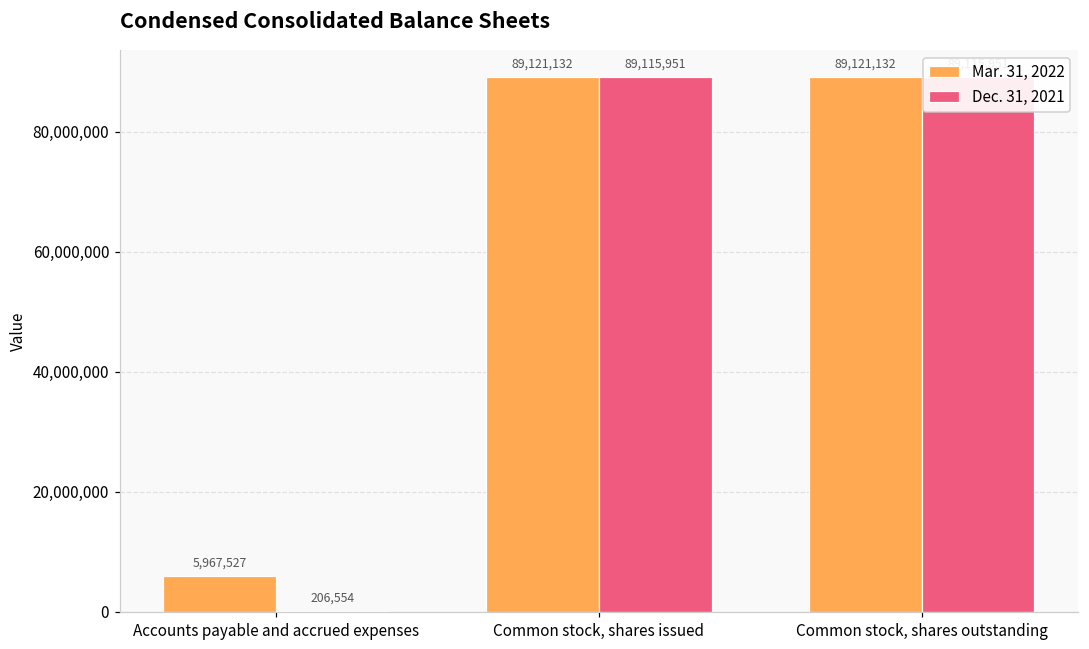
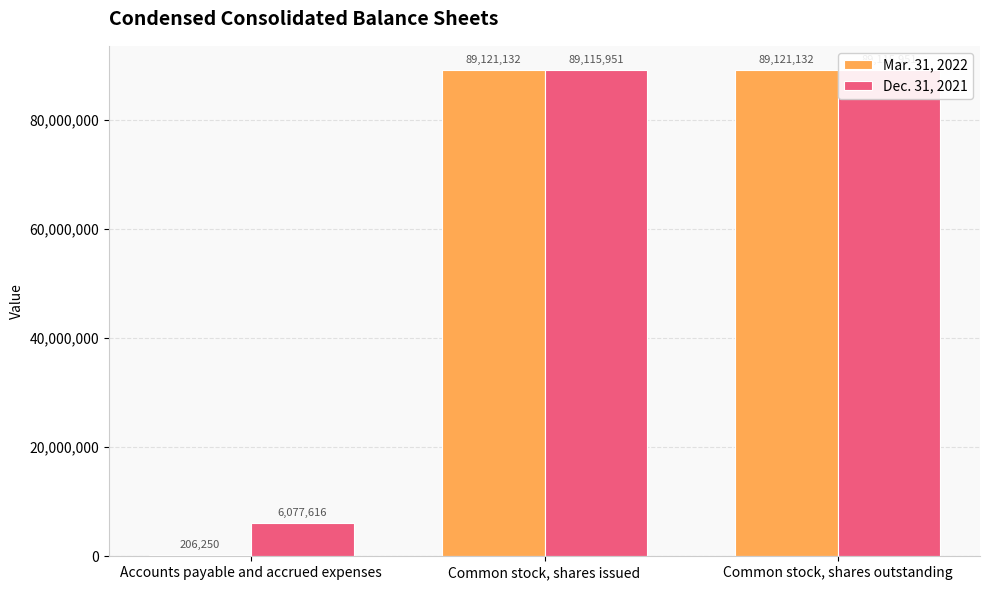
  {
    "Mar. 31, 2022": {
-     "Accounts payable and accrued expenses": "5,967,527",
+     "Accounts payable and accrued expenses": "206,250",
      "Common stock, shares issued": "89,121,132",
      "Common stock, shares outstanding": "89,121,132"
    },
    "Dec. 31, 2021": {
-     "Accounts payable and accrued expenses": "206,554",
+     "Accounts payable and accrued expenses": "6,077,616",
      "Common stock, shares issued": "89,115,951"
    }
  }
